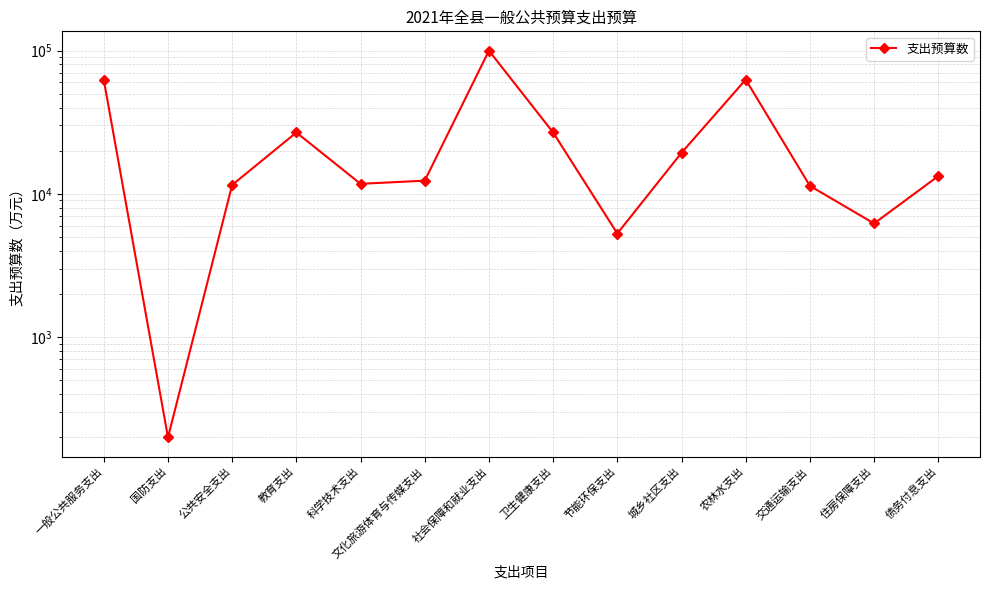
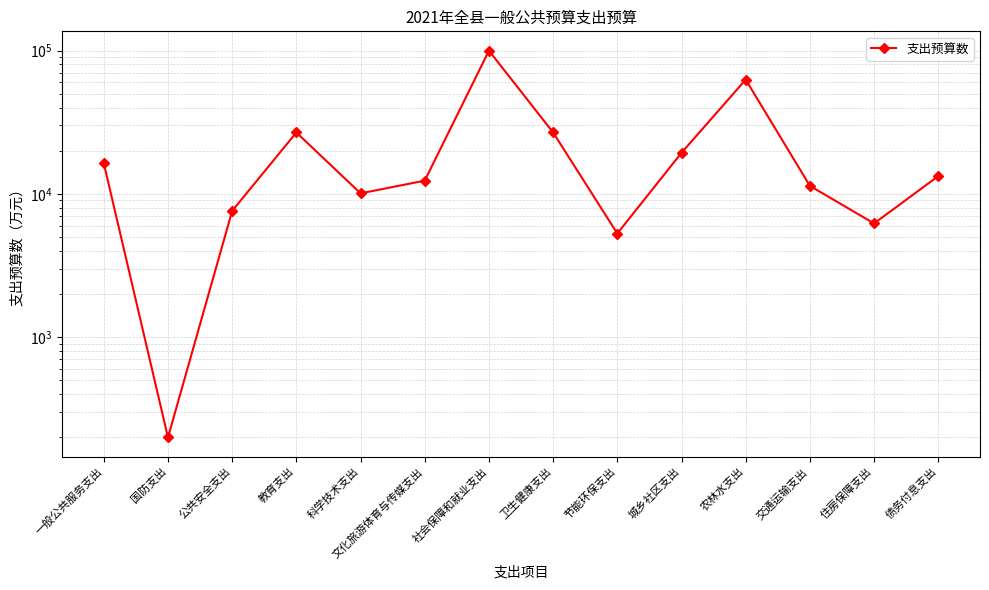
  {
-   "一般公共服务支出": 60000,
+   "一般公共服务支出": 16000,
    "国防支出": 200,
-   "公共安全支出": 12000,
+   "公共安全支出": 8000,
    "教育支出": 27000,
-   "科学技术支出": 12000,
+   "科学技术支出": 10000,
    "文化旅游体育与传媒支出": 12000,
    "社会保障和就业支出": 100000,
    "卫生健康支出": 27000,
    "节能环保支出": 5300,
    "城乡社区支出": 19000,
    "农林水支出": 60000,
    "交通运输支出": 11000,
    "住房保障支出": 6200,
    "债务付息支出": 13000
  }
